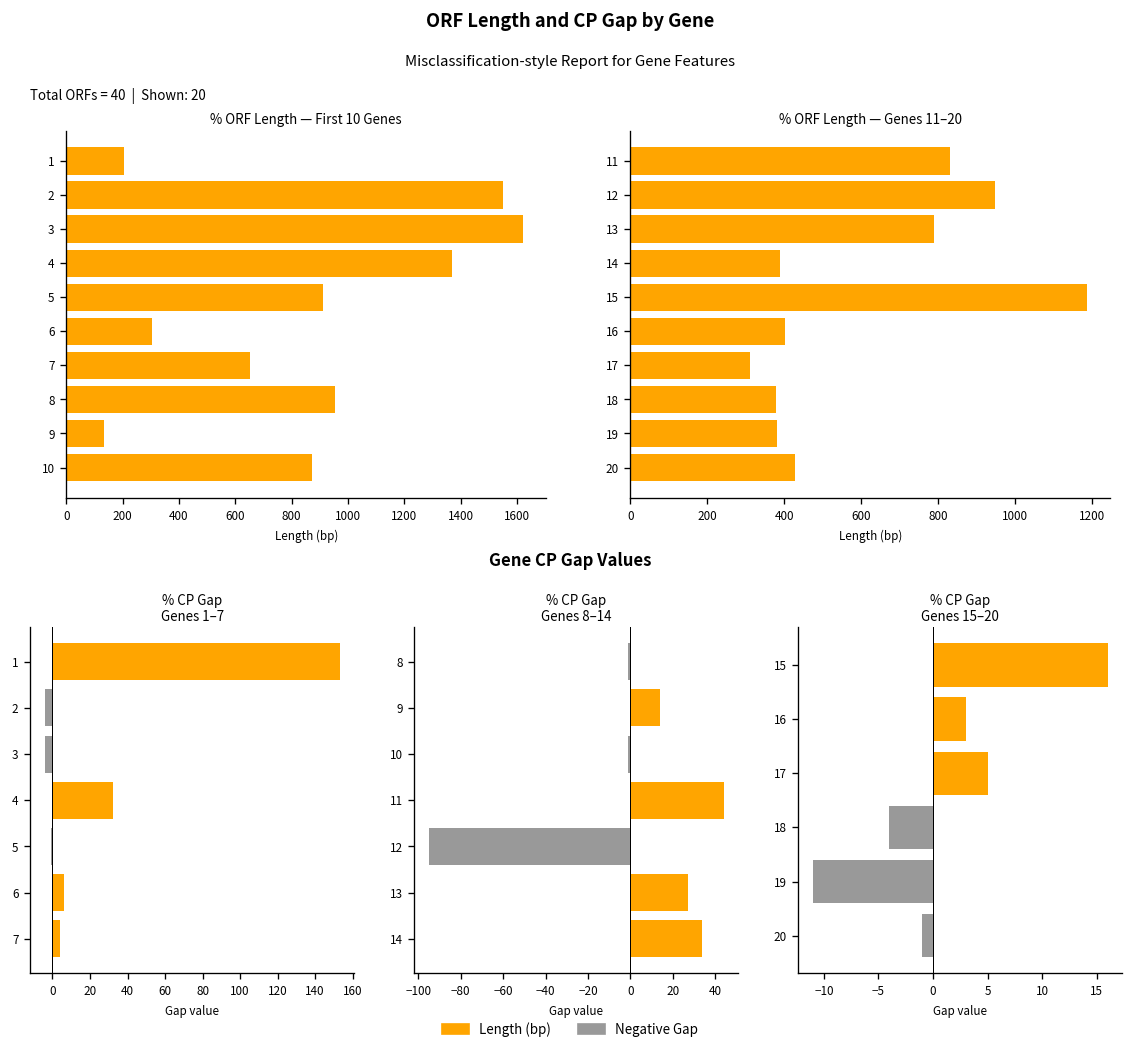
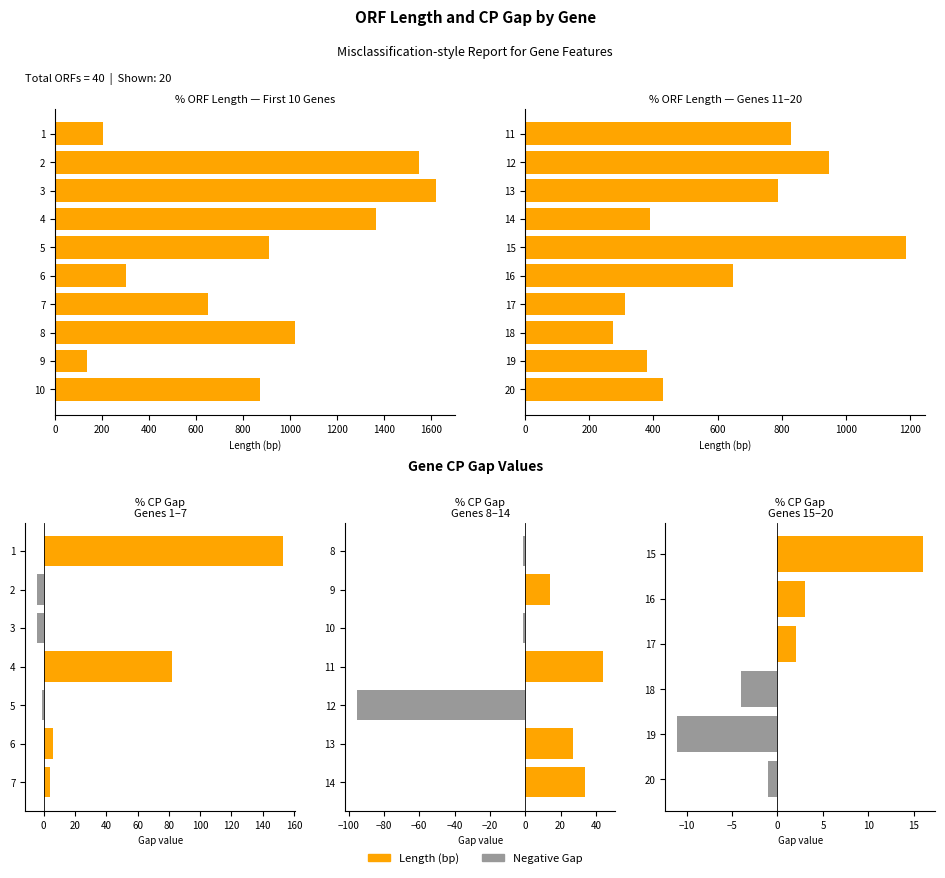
  {
    "% ORF Length — First 10 Genes": {
      "1": 200,
      "2": 1550,
      "3": 1620,
      "4": 1370,
      "5": 910,
      "6": 300,
      "7": 650,
-     "8": 960,
+     "8": 1020,
      "9": 140,
      "10": 870
    },
    "% ORF Length — Genes 11–20": {
      "11": 830,
      "12": 950,
      "13": 790,
      "14": 390,
      "15": 1190,
-     "16": 400,
+     "16": 650,
      "17": 310,
-     "18": 380,
+     "18": 280,
      "19": 380,
      "20": 430
    },
    "% CP Gap Genes 1–7": {
      "1": 153,
      "2": -4,
      "3": -4,
-     "4": 32,
+     "4": 82,
      "6": 6,
      "7": 4
    },
    "% CP Gap Genes 8–14": {
      "9": 14,
      "11": 44,
      "12": -95,
      "13": 27,
      "14": 34
    },
    "% CP Gap Genes 15–20": {
      "15": 16,
      "16": 3,
-     "17": 5,
+     "17": 2,
      "18": -4,
      "19": -11,
      "20": -1
    }
  }
